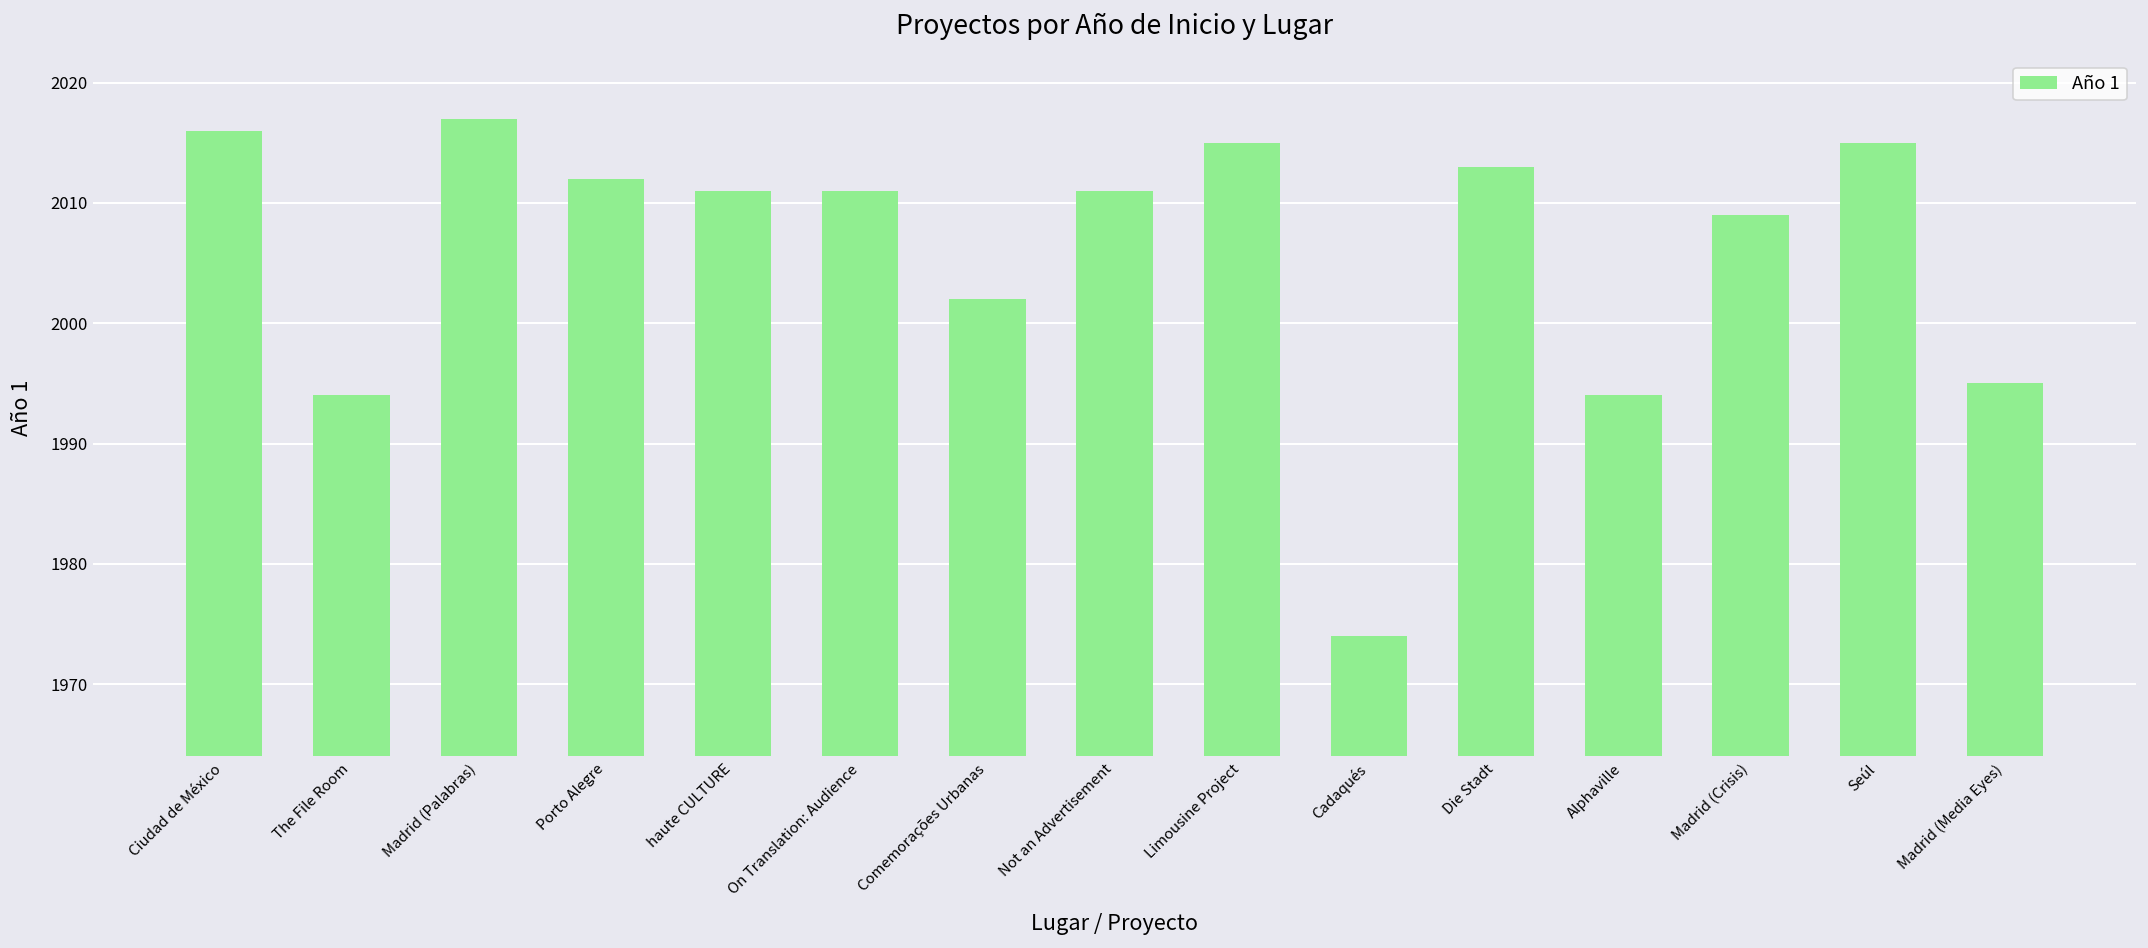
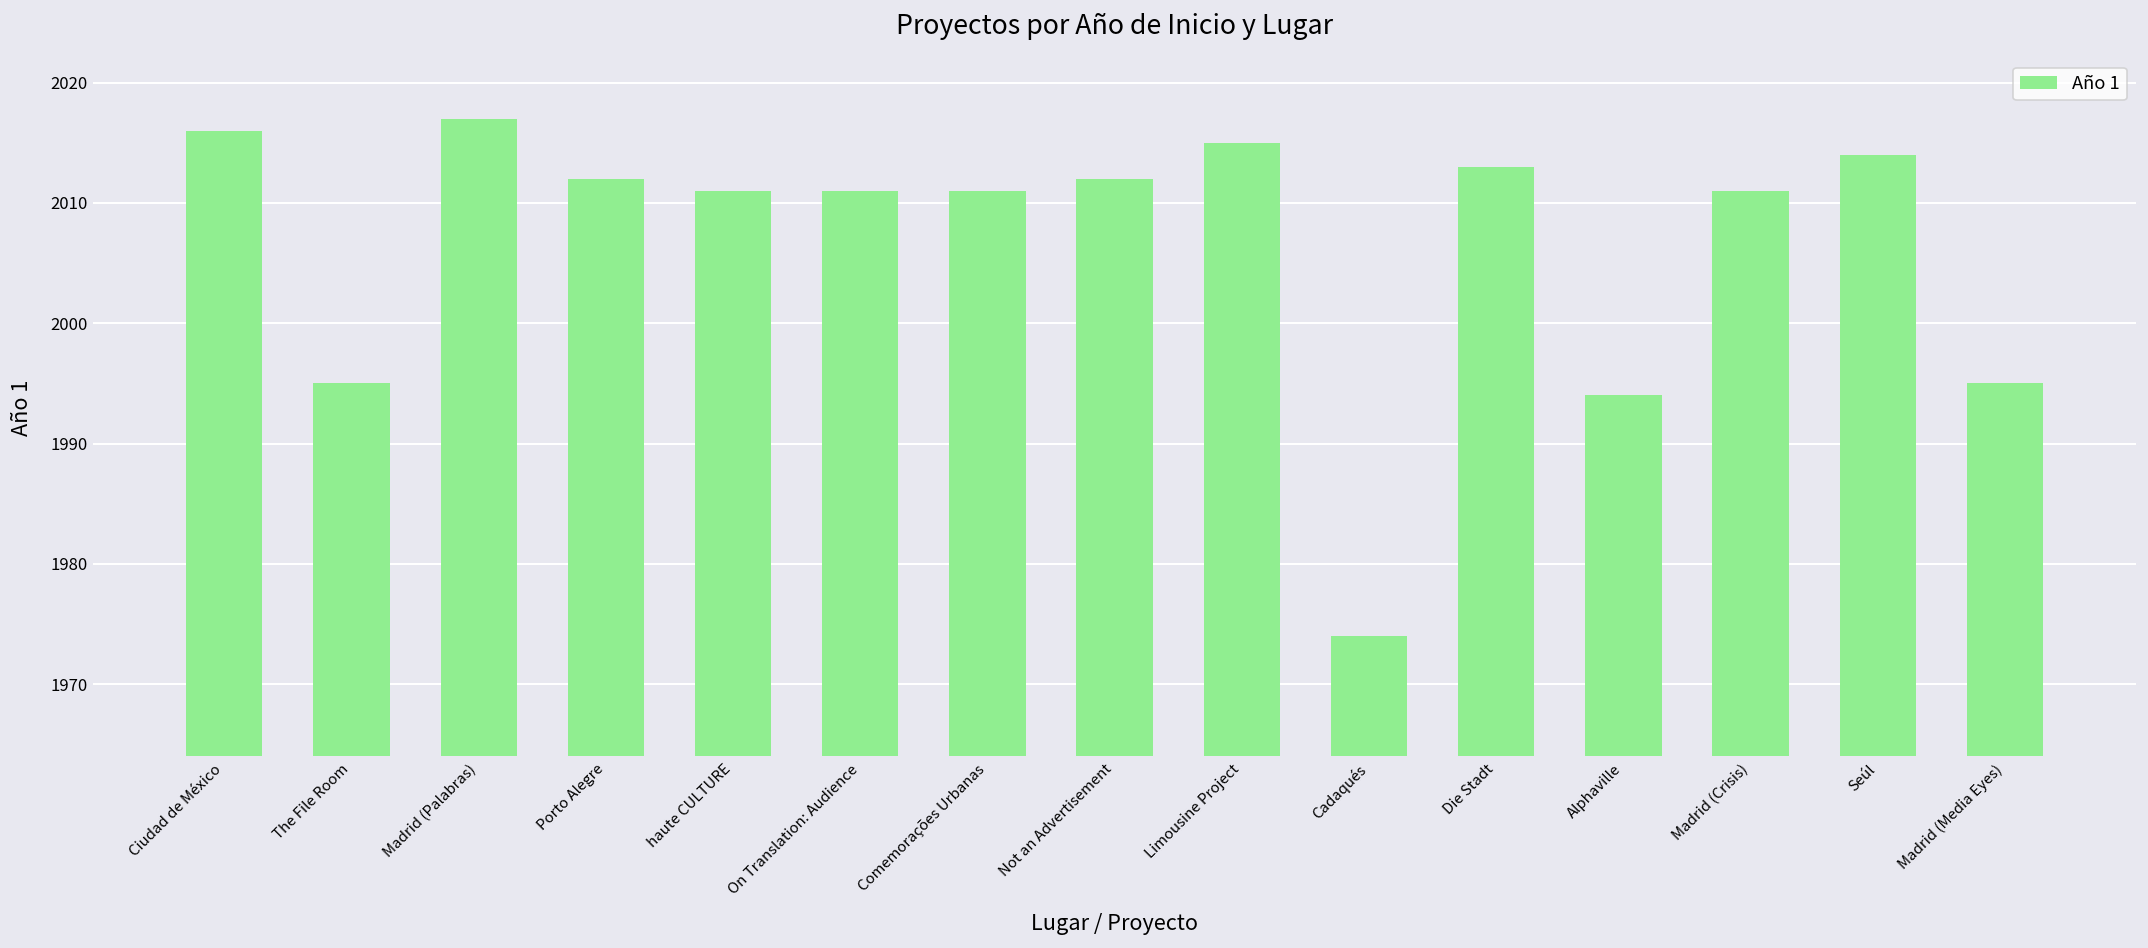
  {
    "Ciudad de México": 2016,
-   "The File Room": 1994,
+   "The File Room": 1995,
    "Madrid (Palabras)": 2017,
    "Porto Alegre": 2012,
    "haute CULTURE": 2011,
    "On Translation: Audience": 2011,
-   "Comemorações Urbanas": 2002,
-   "Not an Advertisement": 2011,
+   "Comemorações Urbanas": 2011,
+   "Not an Advertisement": 2012,
    "Limousine Project": 2015,
    "Cadaqués": 1974,
    "Die Stadt": 2013,
    "Alphaville": 1994,
-   "Madrid (Crisis)": 2009,
-   "Seúl": 2015,
+   "Madrid (Crisis)": 2011,
+   "Seúl": 2014,
    "Madrid (Media Eyes)": 1995
  }
